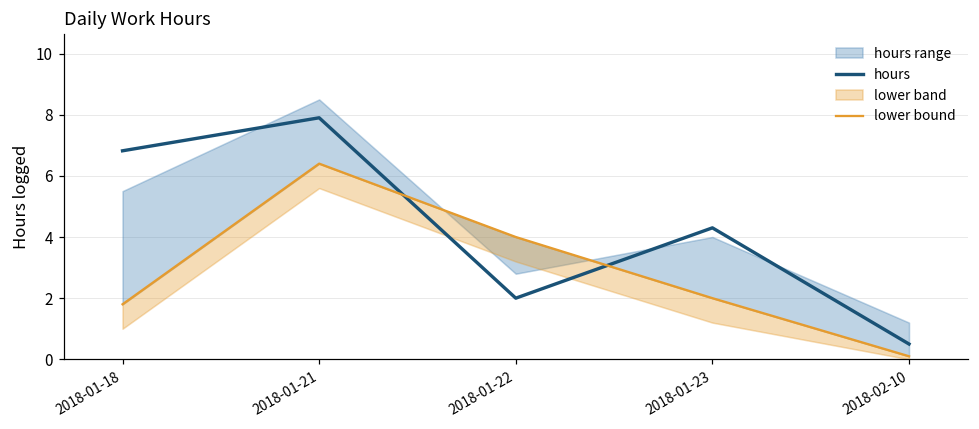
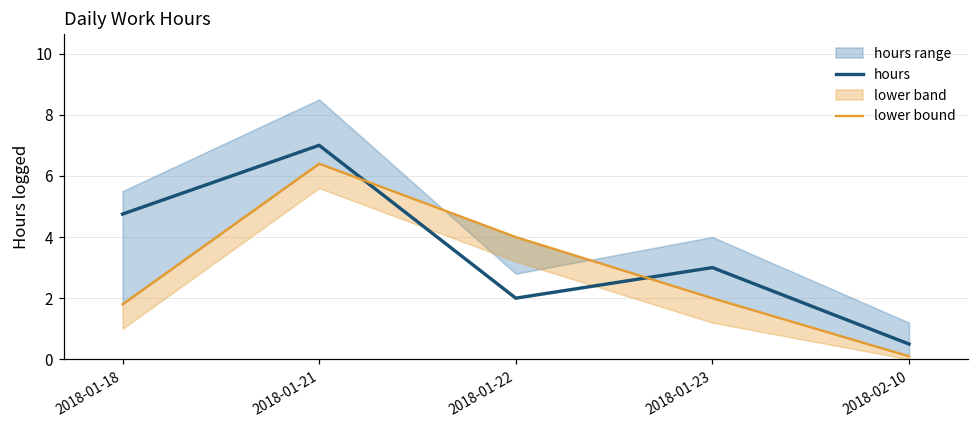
  {
    "hours": {
-     "2018-01-18": 6.8,
-     "2018-01-21": 7.9,
+     "2018-01-18": 4.8,
+     "2018-01-21": 7.0,
      "2018-01-22": 2.0,
-     "2018-01-23": 4.3,
+     "2018-01-23": 3.0,
      "2018-02-10": 0.5
    },
    "lower band": {
      "2018-01-18": 1.8,
      "2018-01-21": 6.4,
      "2018-01-23": 2.0,
      "2018-02-10": 0.1
    }
  }
